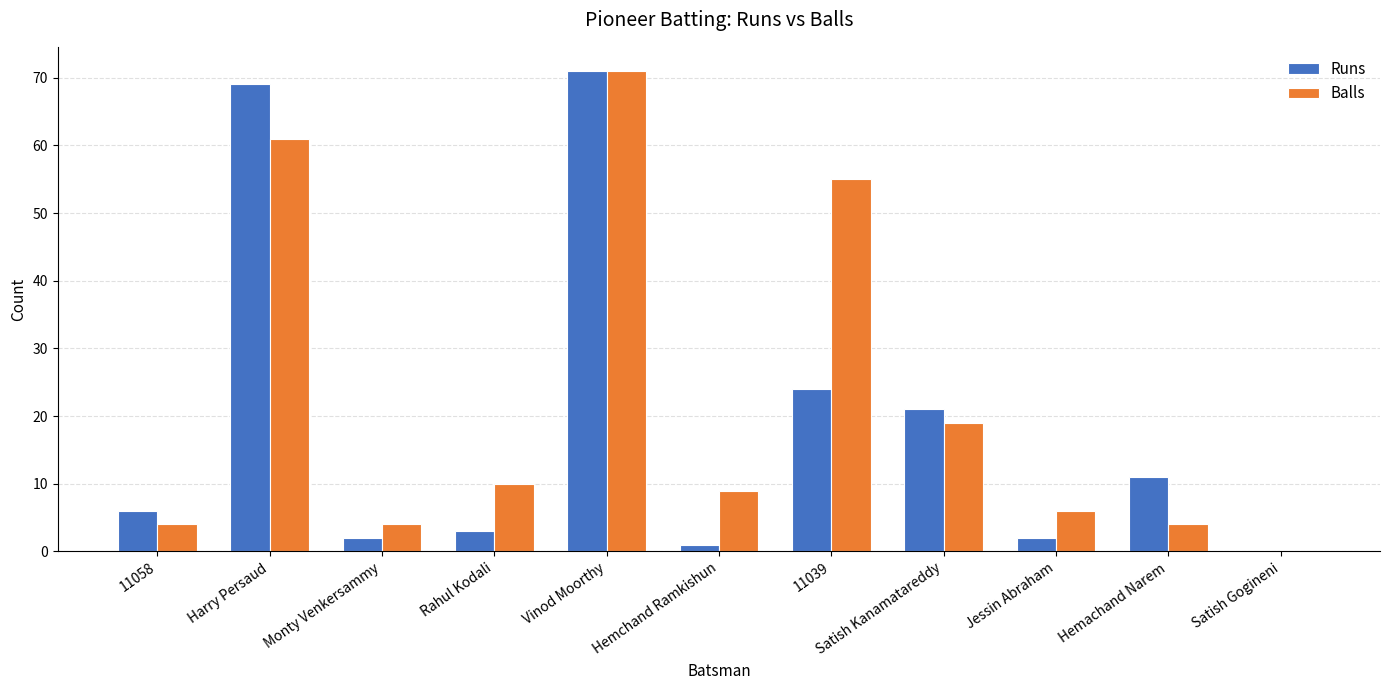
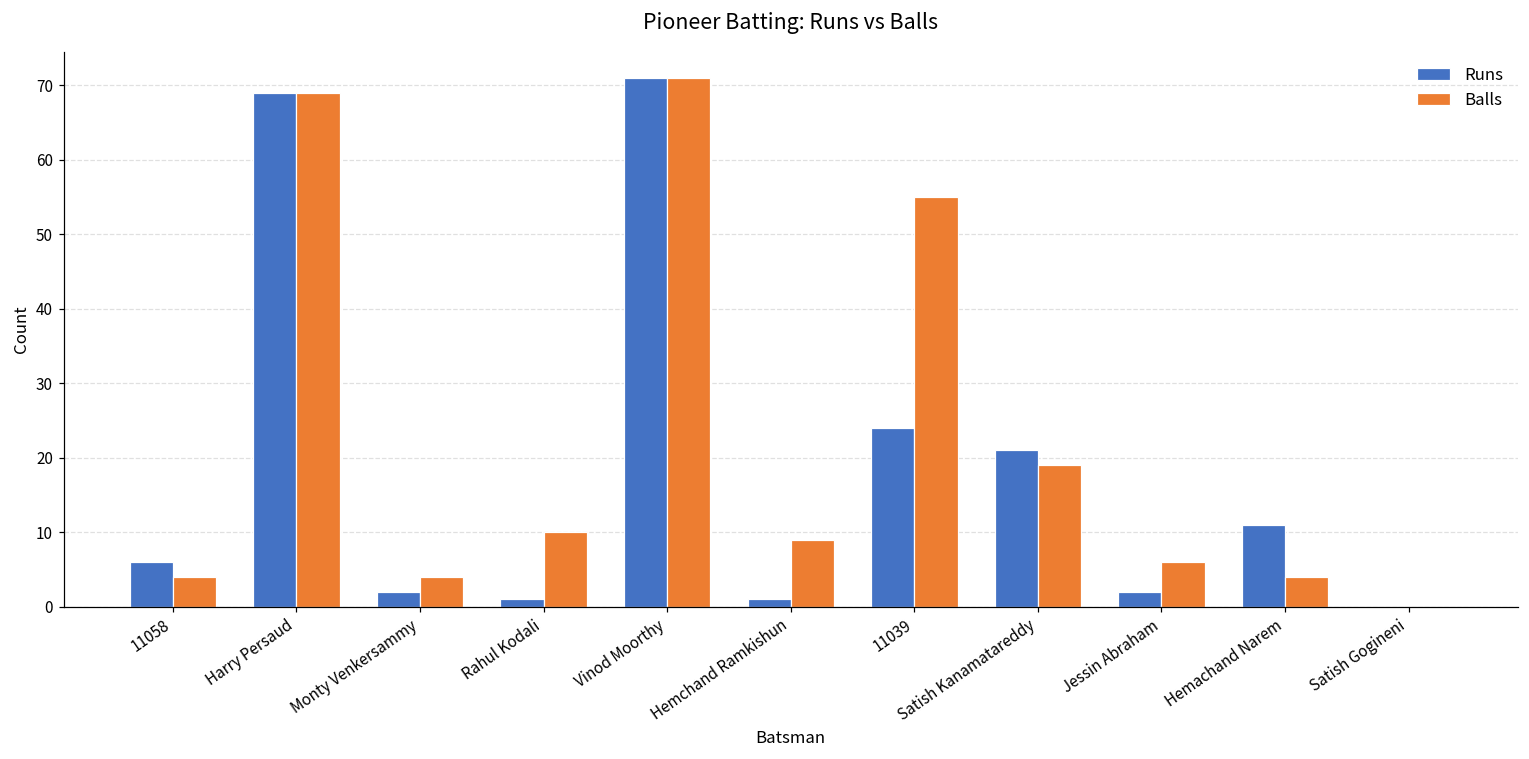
  {
    "Runs": {
      "11058": 6,
      "Harry Persaud": 69,
      "Monty Venkersammy": 2,
-     "Rahul Kodali": 3,
+     "Rahul Kodali": 1,
      "Vinod Moorthy": 71,
      "Hemchand Ramkishun": 1,
      "11039": 24,
      "Satish Kanamatareddy": 21,
      "Jessin Abraham": 2,
      "Hemachand Narem": 11,
      "Satish Gogineni": 0
    },
    "Balls": {
      "11058": 4,
-     "Harry Persaud": 61,
+     "Harry Persaud": 69,
      "Monty Venkersammy": 4,
      "Rahul Kodali": 10,
      "Vinod Moorthy": 71,
      "Hemchand Ramkishun": 9,
      "11039": 55,
      "Satish Kanamatareddy": 19,
      "Jessin Abraham": 6,
      "Hemachand Narem": 4,
      "Satish Gogineni": 0
    }
  }
